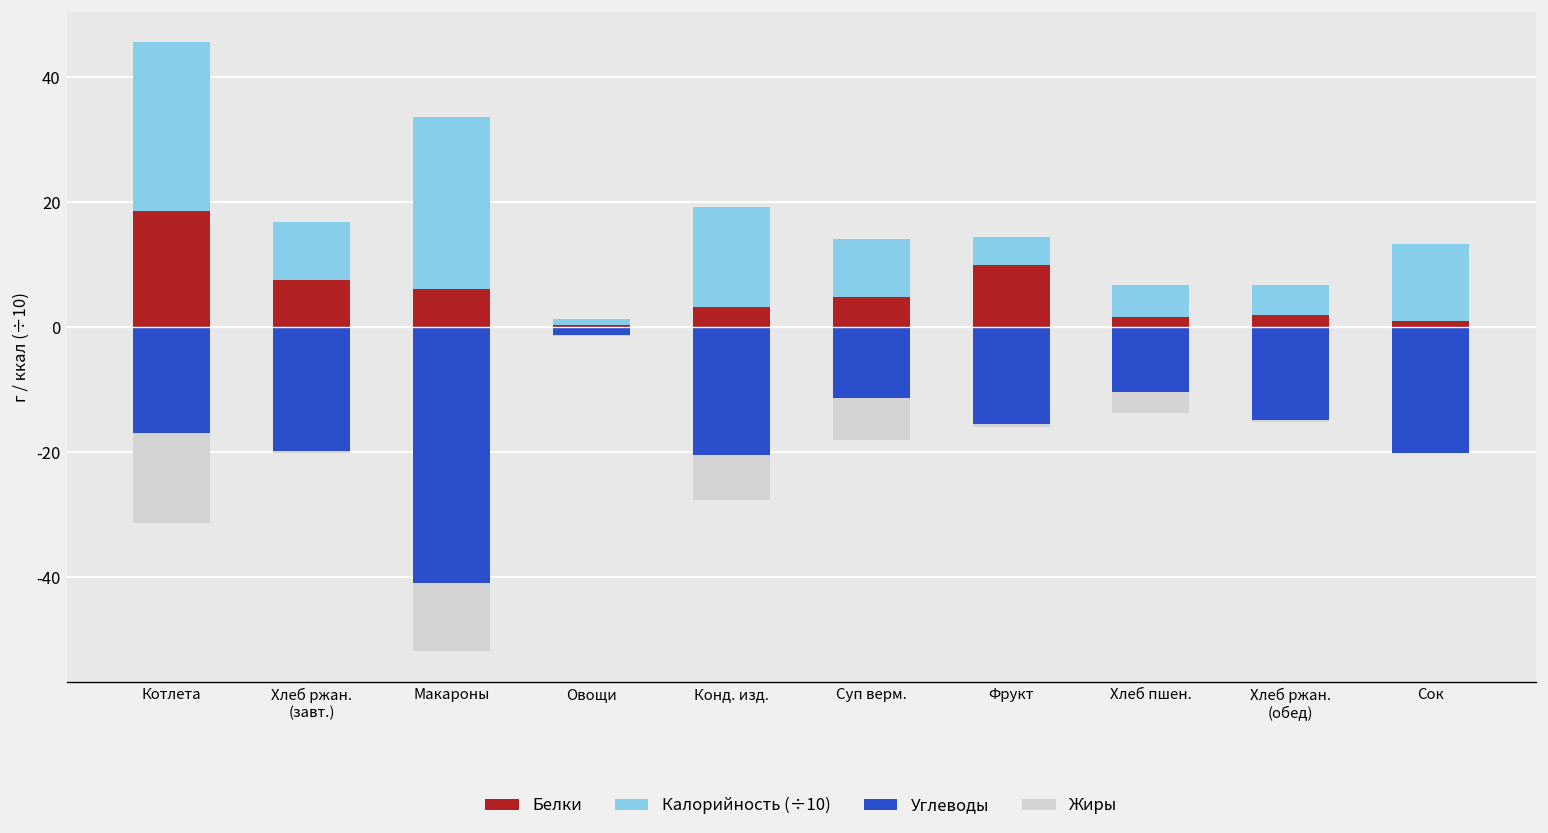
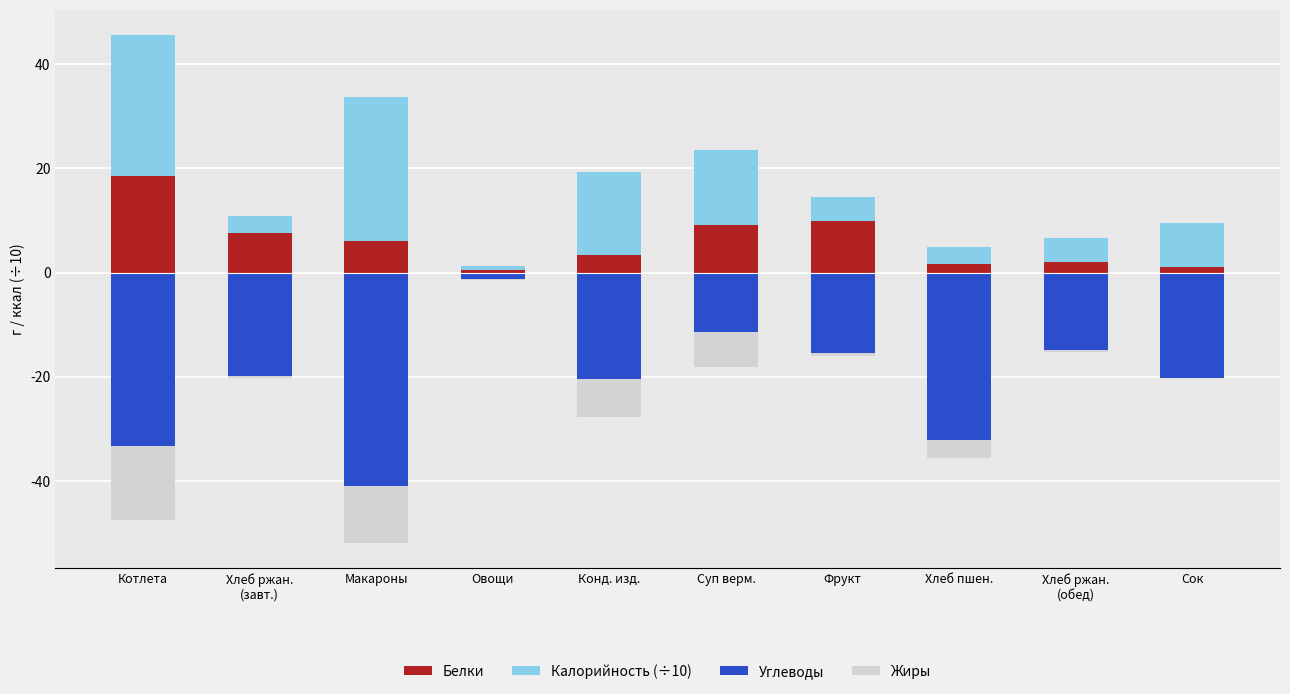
  {
    "Белки": {
      "Котлета": 19,
      "Хлеб ржан. (завт.)": 8,
      "Макароны": 6,
      "Конд. изд.": 3,
-     "Суп верм.": 5,
+     "Суп верм.": 9,
      "Фрукт": 10,
      "Хлеб пшен.": 2,
      "Хлеб ржан. (обед)": 2,
      "Сок": 1
    },
    "Калорийность (÷10)": {
      "Котлета": 27,
-     "Хлеб ржан. (завт.)": 9,
+     "Хлеб ржан. (завт.)": 3,
      "Макароны": 28,
      "Овощи": 1,
      "Конд. изд.": 16,
-     "Суп верм.": 9,
+     "Суп верм.": 15,
      "Фрукт": 5,
-     "Хлеб пшен.": 5,
+     "Хлеб пшен.": 3,
      "Хлеб ржан. (обед)": 5,
-     "Сок": 12
+     "Сок": 9
    },
    "Углеводы": {
-     "Котлета": -17,
+     "Котлета": -33,
      "Хлеб ржан. (завт.)": -20,
      "Макароны": -41,
      "Овощи": -1,
      "Конд. изд.": -21,
      "Суп верм.": -11,
      "Фрукт": -16,
-     "Хлеб пшен.": -10,
+     "Хлеб пшен.": -32,
      "Хлеб ржан. (обед)": -15,
      "Сок": -20
    },
    "Жиры": {
      "Котлета": -14,
      "Макароны": -11,
      "Конд. изд.": -7,
      "Суп верм.": -7,
      "Фрукт": -1,
      "Хлеб пшен.": -4,
      "Сок": 0
    }
  }
